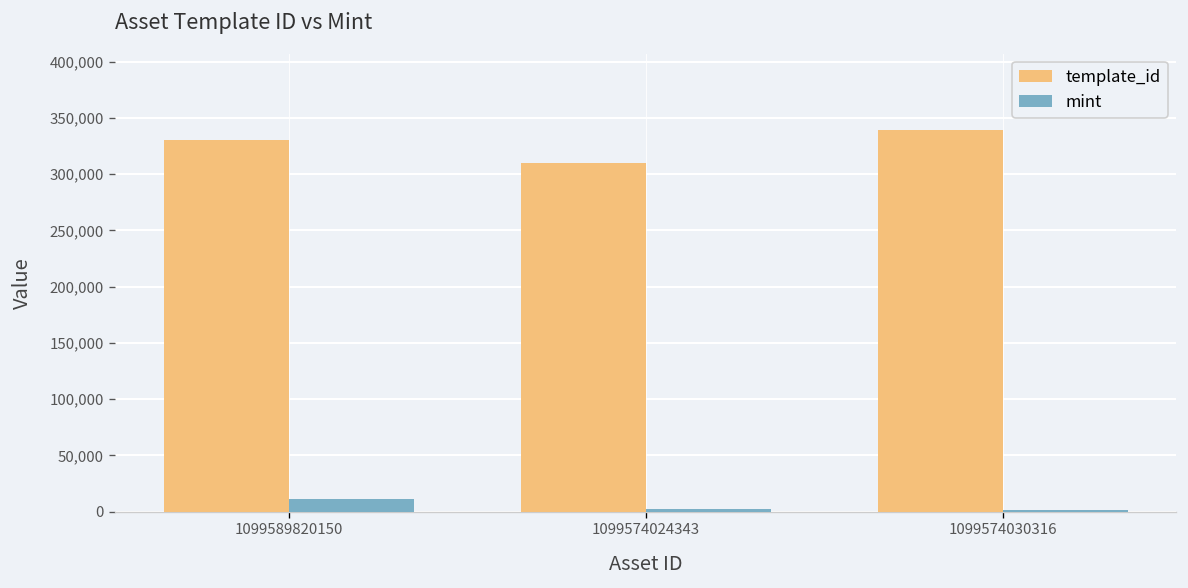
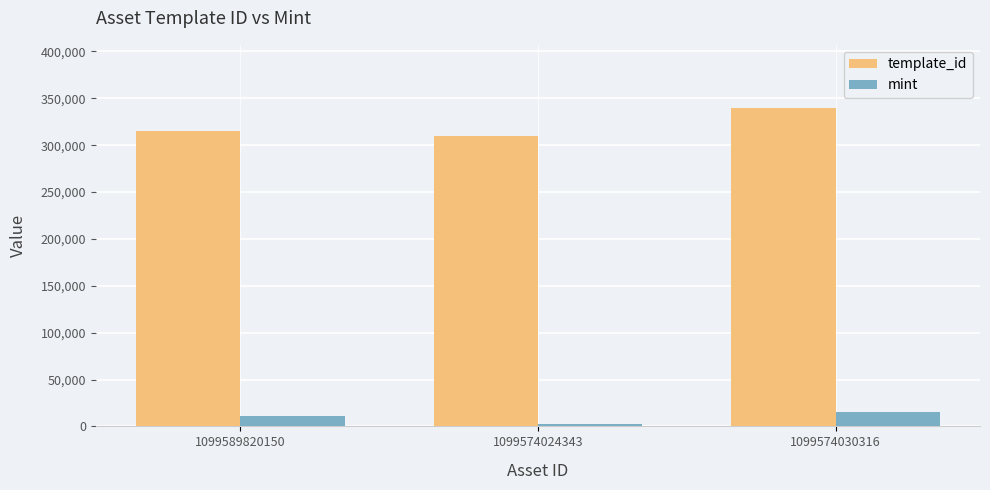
  {
    "template_id": {
-     "1099589820150": "330,000",
+     "1099589820150": "320,000",
      "1099574024343": "310,000",
      "1099574030316": "340,000"
    },
    "mint": {
      "1099589820150": "10,000",
-     "1099574030316": "0"
+     "1099574030316": "20,000"
    }
  }
